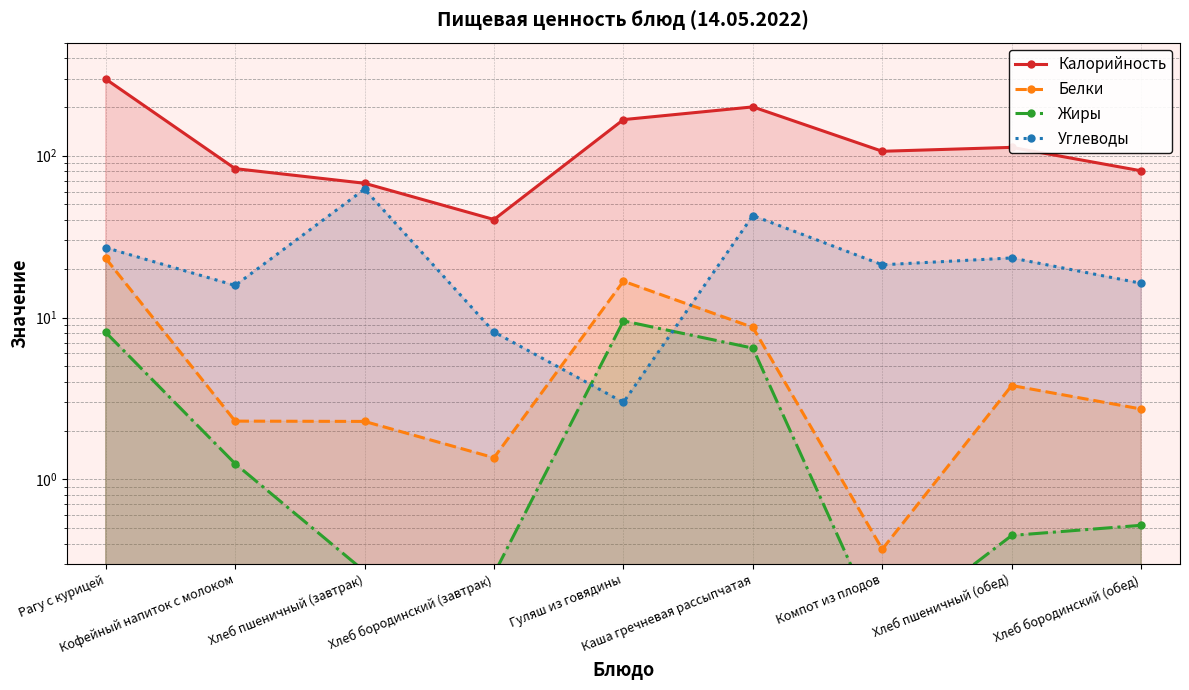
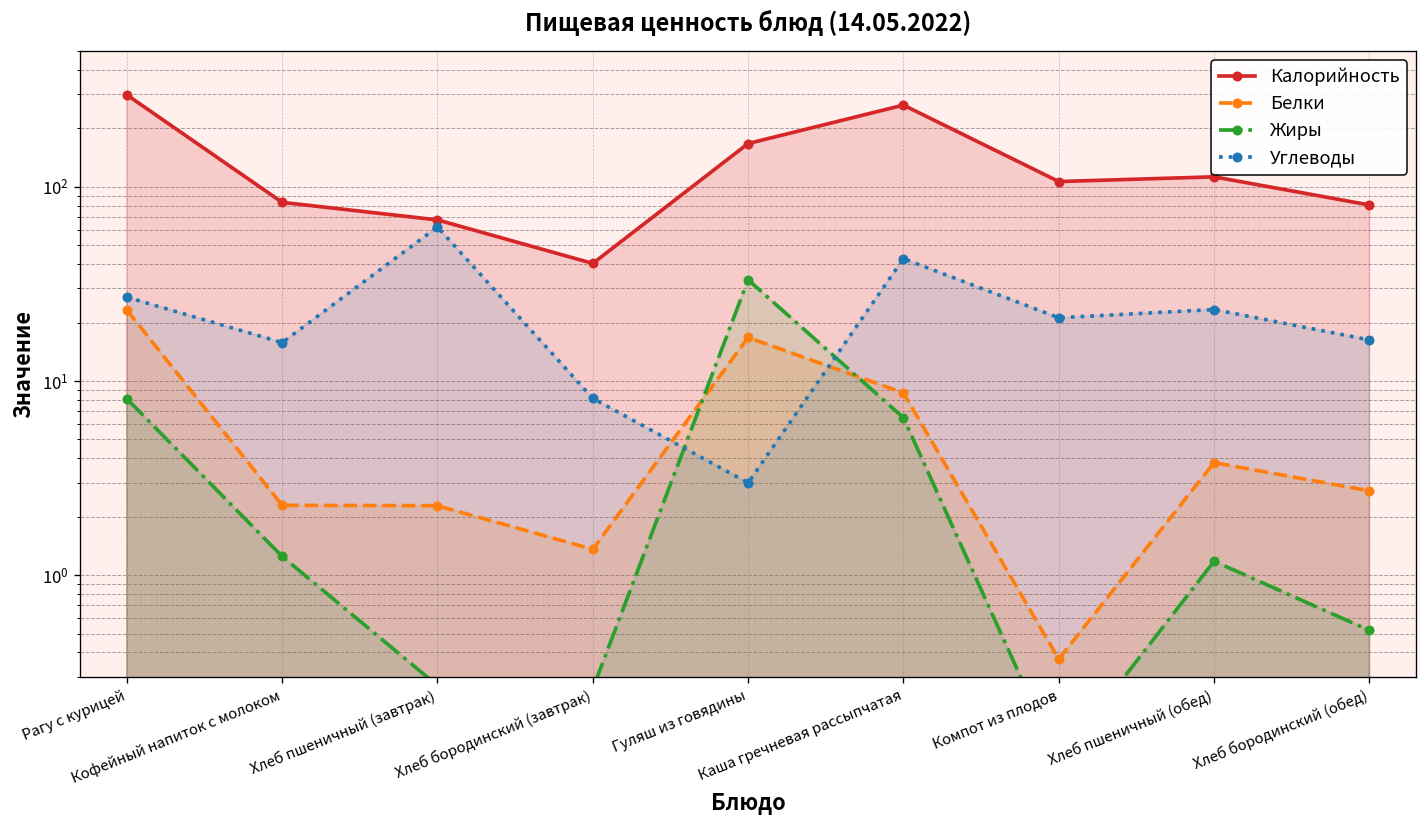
  {
    "Калорийность": {
      "Рагу с курицей": 300,
      "Кофейный напиток с молоком": 80,
      "Хлеб пшеничный (завтрак)": 68,
      "Хлеб бородинский (завтрак)": 40,
      "Гуляш из говядины": 170,
-     "Каша гречневая рассыпчатая": 200,
+     "Каша гречневая рассыпчатая": 260,
      "Компот из плодов": 110,
      "Хлеб бородинский (обед)": 80
    },
    "Белки": {
      "Рагу с курицей": 23,
      "Кофейный напиток с молоком": 2.3,
      "Хлеб пшеничный (завтрак)": 2.3,
      "Хлеб бородинский (завтрак)": 1.4,
      "Гуляш из говядины": 17,
      "Каша гречневая рассыпчатая": 9,
      "Компот из плодов": 0.37,
      "Хлеб пшеничный (обед)": 3.8,
      "Хлеб бородинский (обед)": 2.7
    },
    "Жиры": {
      "Рагу с курицей": 8,
      "Кофейный напиток с молоком": 1.3,
-     "Гуляш из говядины": 10,
+     "Гуляш из говядины": 33,
      "Каша гречневая рассыпчатая": 6.5,
-     "Хлеб пшеничный (обед)": 0.45,
+     "Хлеб пшеничный (обед)": 1.2,
      "Хлеб бородинский (обед)": 0.52
    },
    "Углеводы": {
      "Рагу с курицей": 27,
      "Кофейный напиток с молоком": 16,
      "Хлеб пшеничный (завтрак)": 62,
      "Хлеб бородинский (завтрак)": 8,
      "Гуляш из говядины": 3.0,
      "Каша гречневая рассыпчатая": 43,
      "Компот из плодов": 21,
      "Хлеб пшеничный (обед)": 23,
      "Хлеб бородинский (обед)": 16
    }
  }
